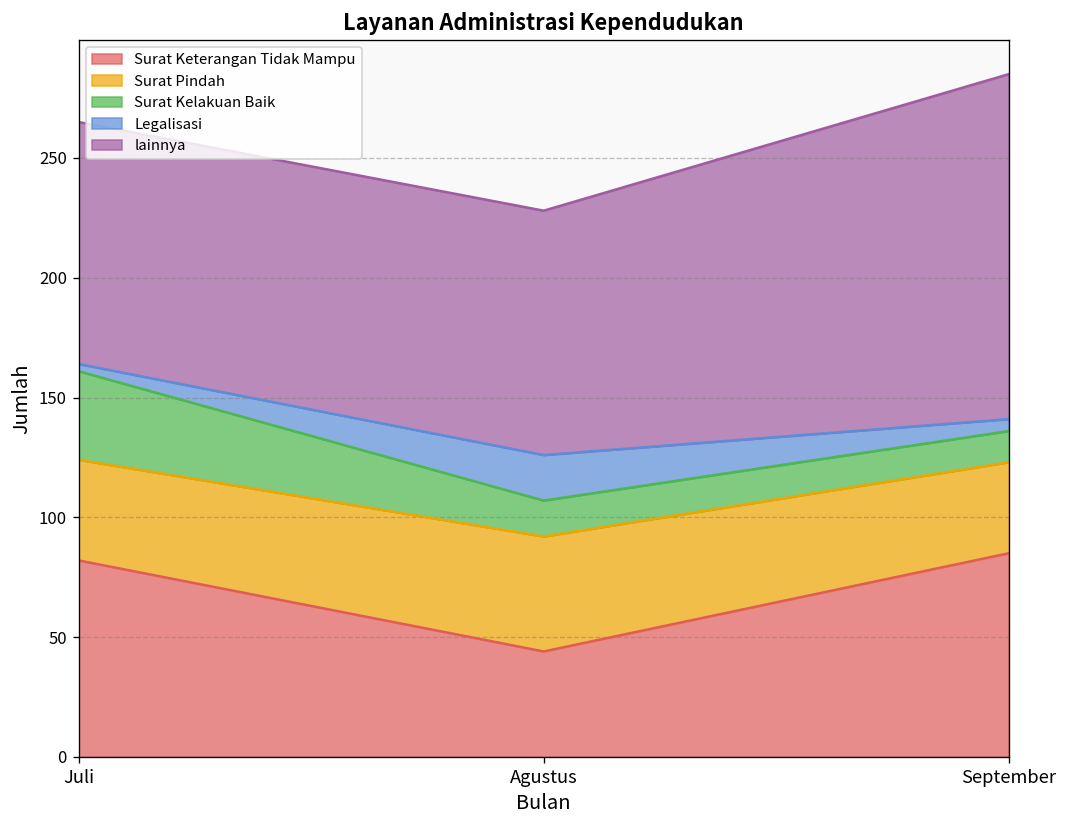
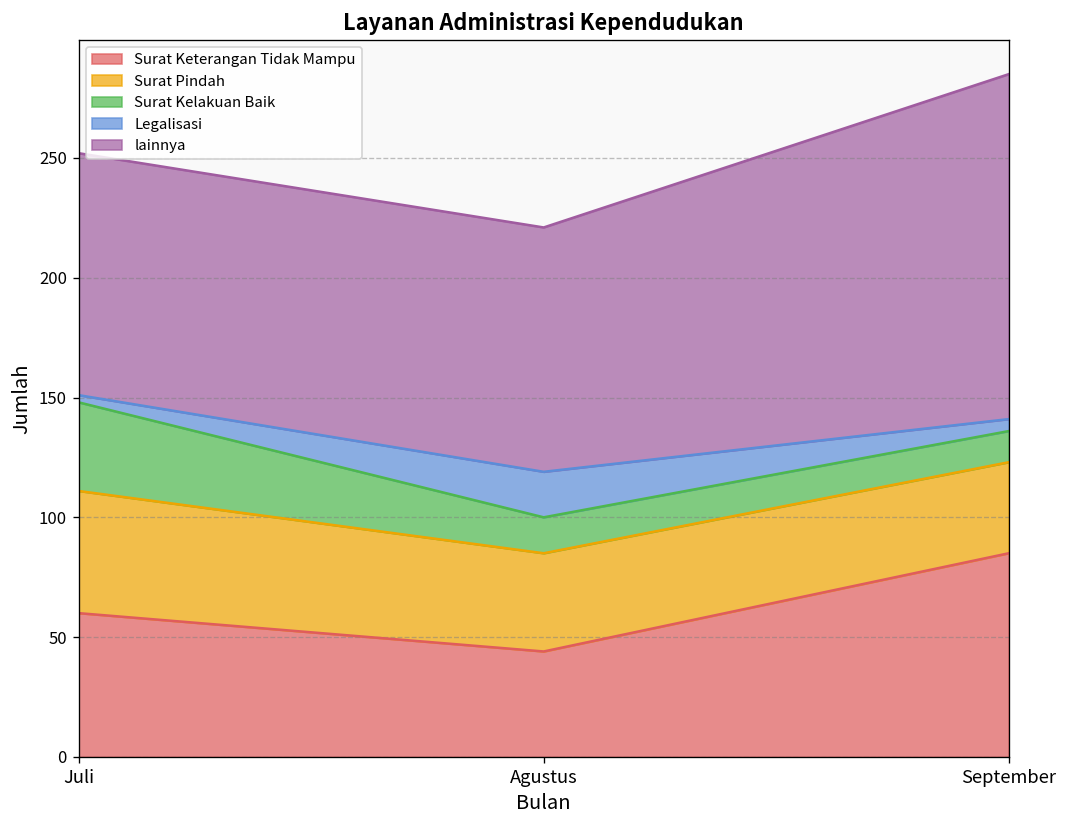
  {
    "Surat Keterangan Tidak Mampu": {
-     "Juli": 82,
+     "Juli": 60,
      "Agustus": 44,
      "September": 85
    },
    "Surat Pindah": {
-     "Juli": 42,
-     "Agustus": 48,
+     "Juli": 51,
+     "Agustus": 41,
      "September": 38
    },
    "Surat Kelakuan Baik": {
      "Juli": 37,
      "Agustus": 15,
      "September": 13
    },
    "Legalisasi": {
      "Juli": 3,
      "Agustus": 19,
      "September": 5
    },
    "lainnya": {
      "Juli": 101,
      "Agustus": 102,
      "September": 144
    }
  }
